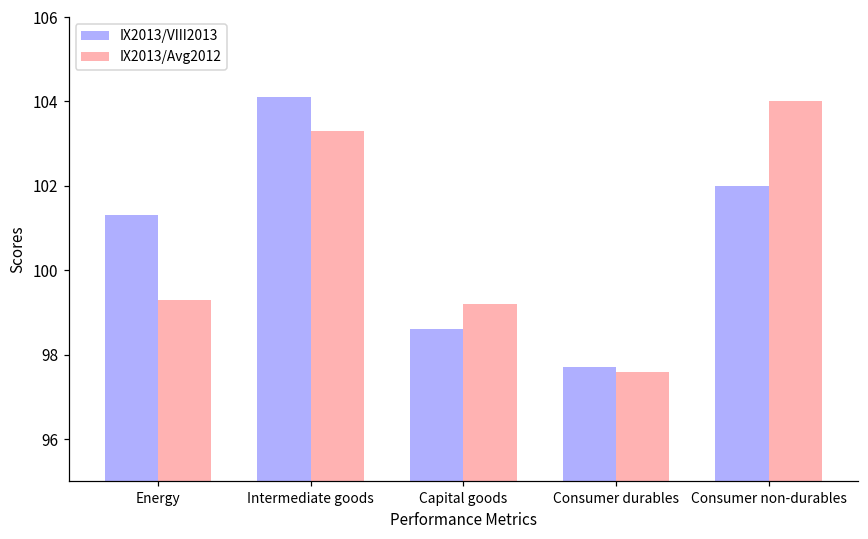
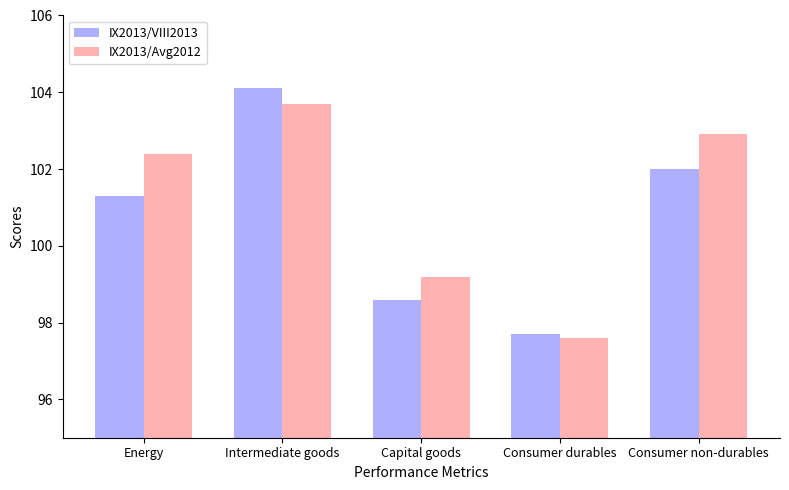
  {
    "IX2013/VIII2013": {
      "Energy": 101.3,
      "Intermediate goods": 104.1,
      "Capital goods": 98.6,
      "Consumer durables": 97.7,
      "Consumer non-durables": 102.0
    },
    "IX2013/Avg2012": {
-     "Energy": 99.3,
-     "Intermediate goods": 103.3,
+     "Energy": 102.4,
+     "Intermediate goods": 103.7,
      "Capital goods": 99.2,
      "Consumer durables": 97.6,
-     "Consumer non-durables": 104.0
+     "Consumer non-durables": 102.9
    }
  }
